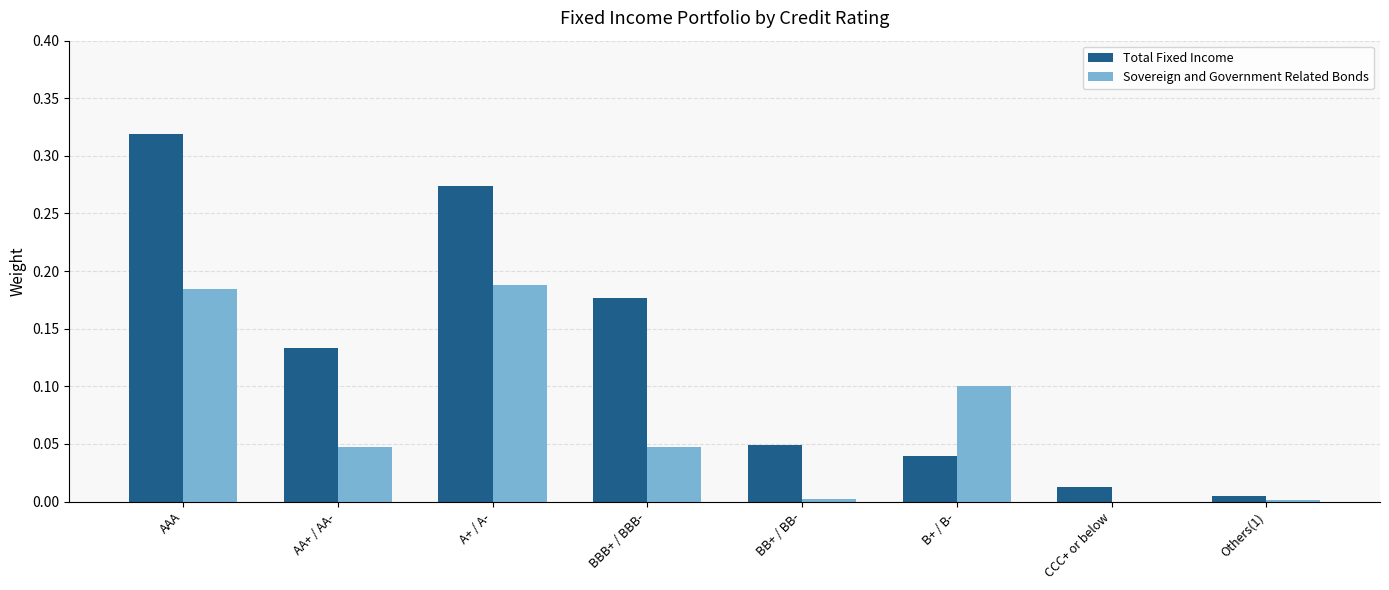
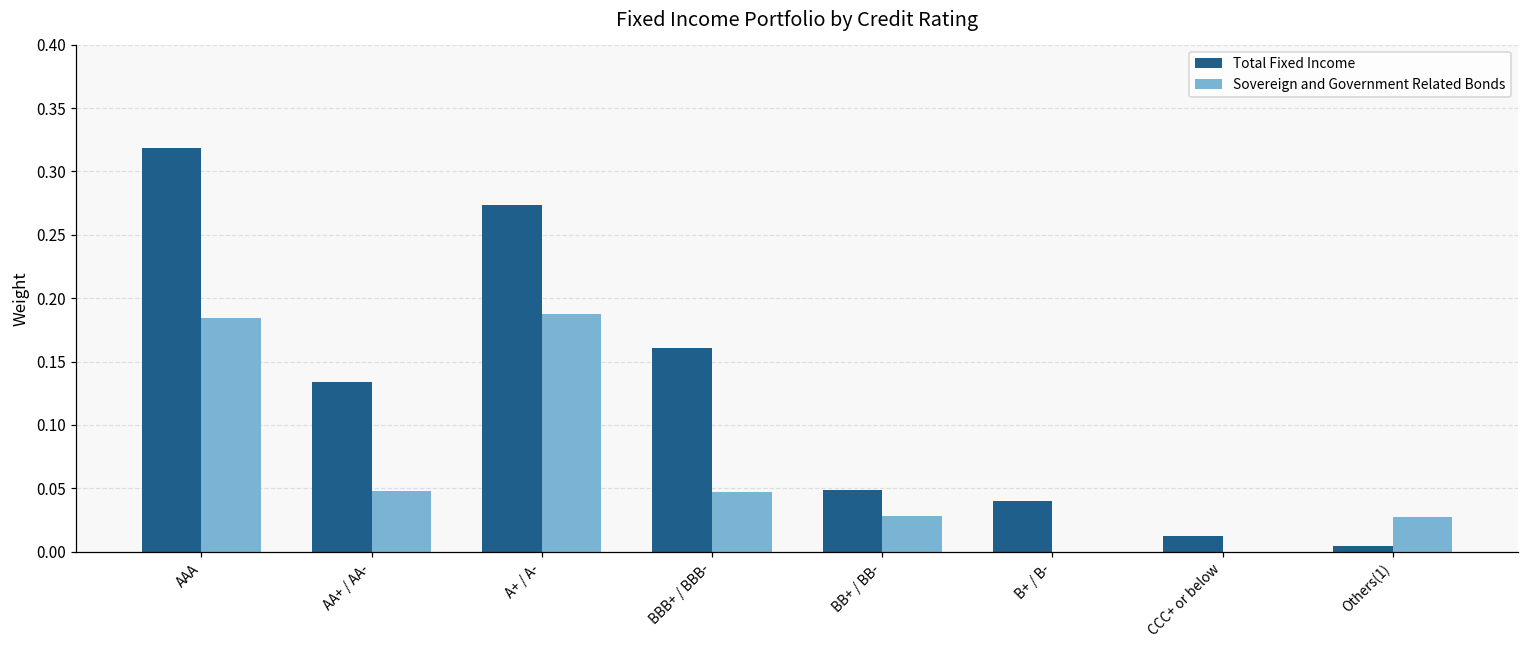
  {
    "Total Fixed Income": {
      "AAA": 0.319,
      "AA+ / AA-": 0.134,
      "A+ / A-": 0.273,
-     "BBB+ / BBB-": 0.177,
+     "BBB+ / BBB-": 0.161,
      "BB+ / BB-": 0.049,
      "B+ / B-": 0.040,
      "CCC+ or below": 0.013,
      "Others(1)": 0.004
    },
    "Sovereign and Government Related Bonds": {
      "AAA": 0.185,
      "AA+ / AA-": 0.048,
      "A+ / A-": 0.187,
      "BBB+ / BBB-": 0.047,
-     "BB+ / BB-": 0.002,
-     "B+ / B-": 0.1,
+     "BB+ / BB-": 0.028,
+     "B+ / B-": 0.0,
      "CCC+ or below": 0.000,
-     "Others(1)": 0.001
+     "Others(1)": 0.027
    }
  }
